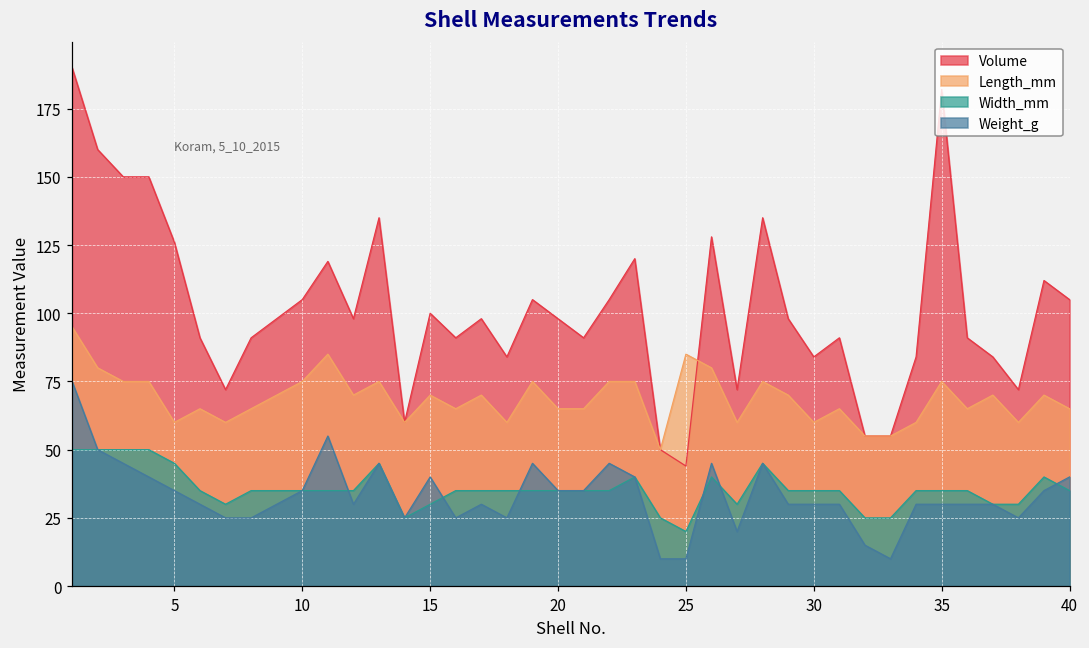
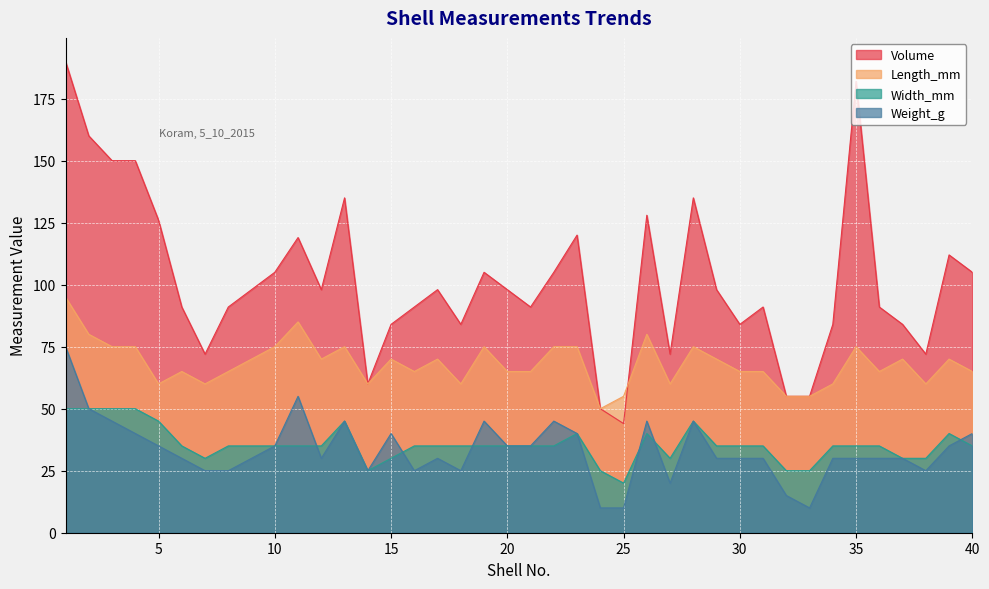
  {
    "Volume": {
      "5": 126,
      "10": 105,
-     "15": 100,
+     "15": 84,
      "20": 98,
      "25": 44,
      "30": 84,
      "40": 105
    },
    "Length_mm": {
      "5": 60,
      "10": 75,
      "15": 70,
      "20": 65,
-     "25": 85,
-     "30": 60,
+     "25": 55,
+     "30": 65,
      "35": 75,
      "40": 65
    }
  }
